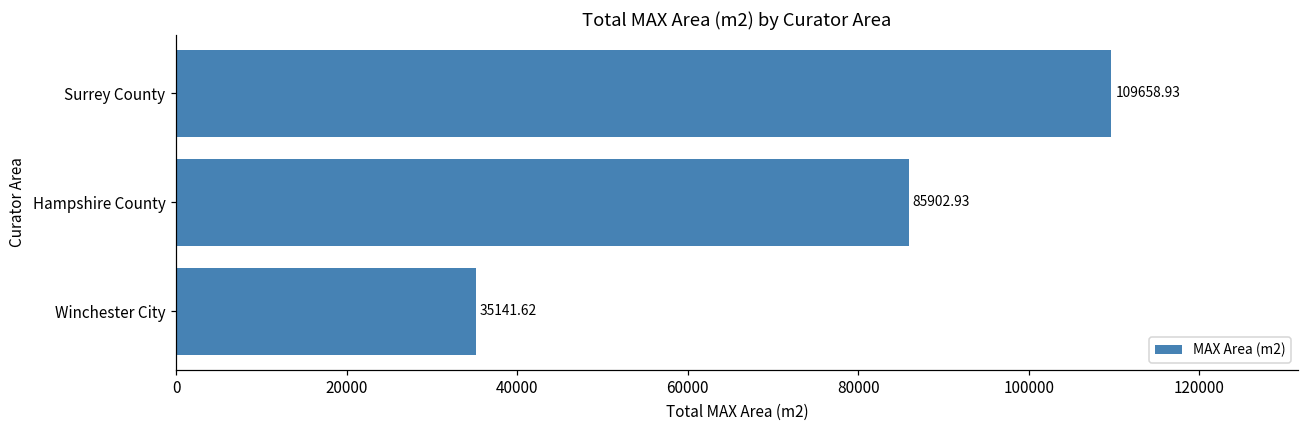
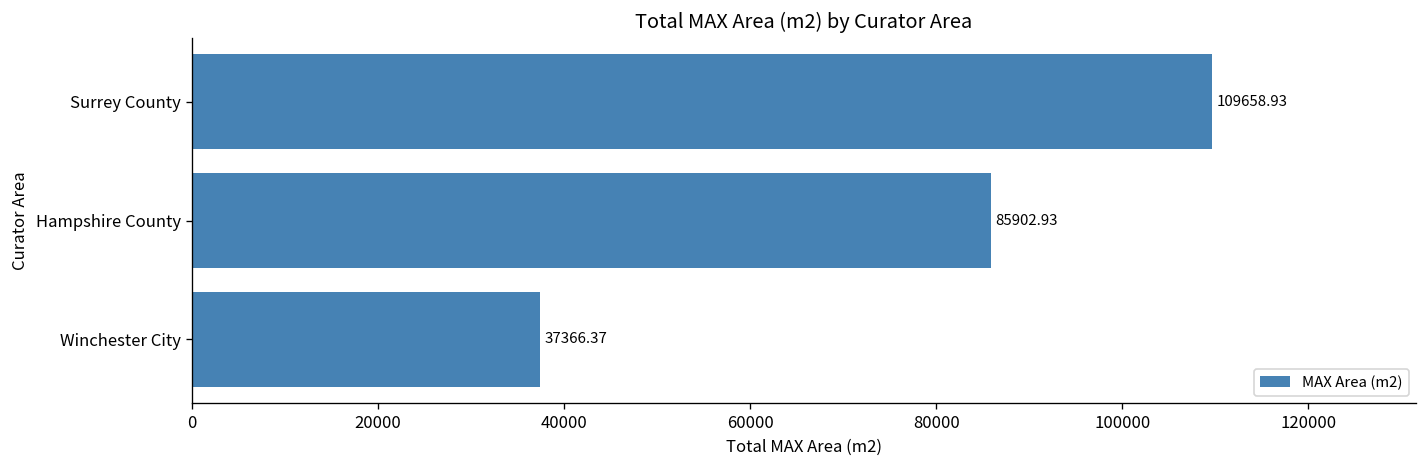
  {
    "Surrey County": 109658.93,
    "Hampshire County": 85902.93,
-   "Winchester City": 35141.62
+   "Winchester City": 37366.37
  }
